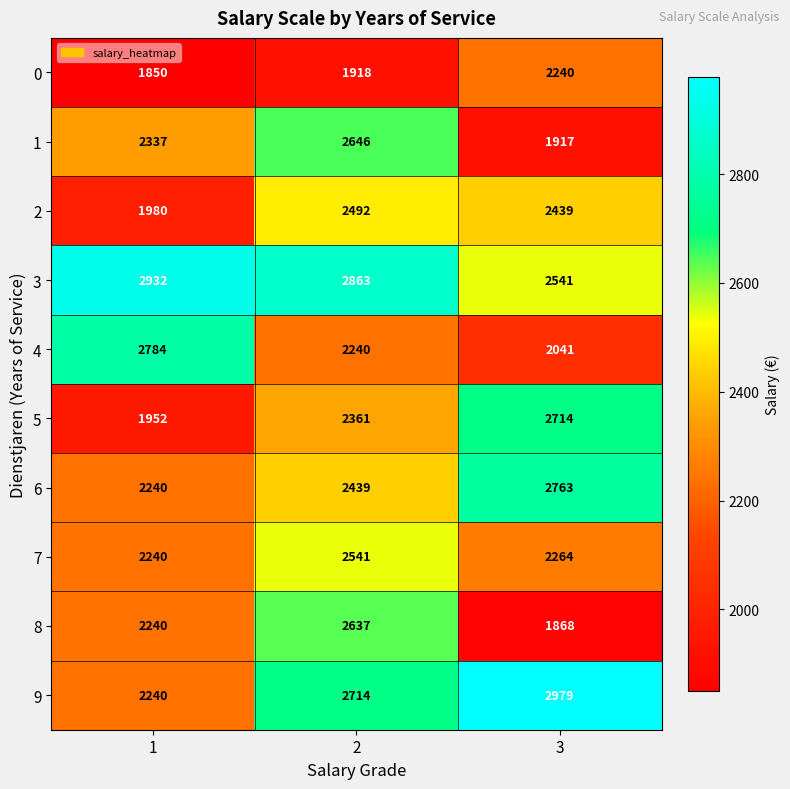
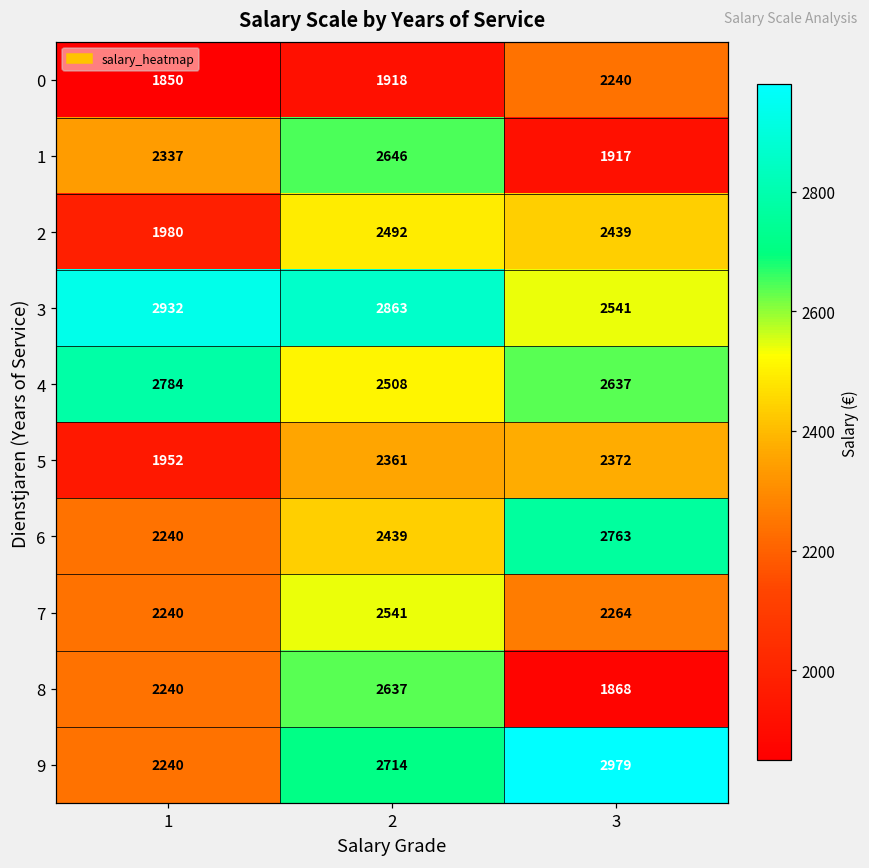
  {
    "0": {
      "1": 1850,
      "2": 1918,
      "3": 2240
    },
    "1": {
      "1": 2337,
      "2": 2646,
      "3": 1917
    },
    "2": {
      "1": 1980,
      "2": 2492,
      "3": 2439
    },
    "3": {
      "1": 2932,
      "2": 2863,
      "3": 2541
    },
    "4": {
      "1": 2784,
-     "2": 2240,
-     "3": 2041
+     "2": 2508,
+     "3": 2637
    },
    "5": {
      "1": 1952,
      "2": 2361,
-     "3": 2714
+     "3": 2372
    },
    "6": {
      "1": 2240,
      "2": 2439,
      "3": 2763
    },
    "7": {
      "1": 2240,
      "2": 2541,
      "3": 2264
    },
    "8": {
      "1": 2240,
      "2": 2637,
      "3": 1868
    },
    "9": {
      "1": 2240,
      "2": 2714,
      "3": 2979
    }
  }
